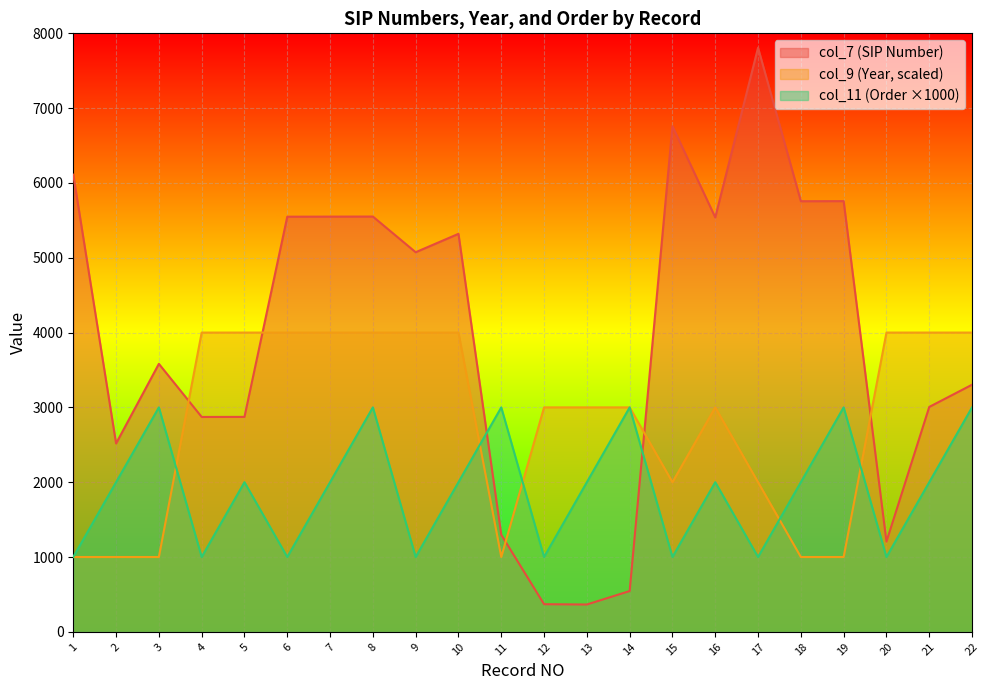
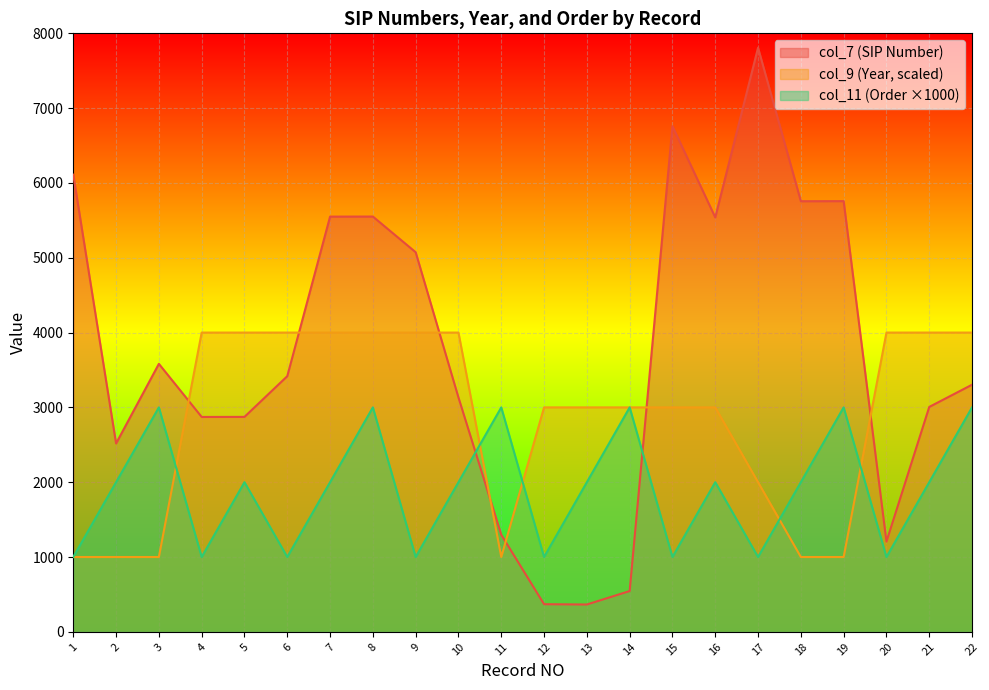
  {
    "col_7 (SIP Number)": {
      "1": 6100,
      "2": 2500,
      "3": 3600,
      "4": 2900,
      "5": 2900,
-     "6": 5500,
+     "6": 3400,
      "7": 5600,
      "8": 5600,
      "9": 5100,
-     "10": 5300,
+     "10": 3100,
      "11": 1300,
      "12": 400,
      "13": 400,
      "14": 500,
      "15": 6800,
      "16": 5500,
      "17": 7800,
      "18": 5800,
      "19": 5800,
      "20": 1200,
      "21": 3000,
      "22": 3300
    },
    "col_9 (Year, scaled)": {
      "2": 1000,
      "3": 1000,
      "4": 4000,
      "5": 4000,
      "6": 4000,
      "7": 4000,
      "8": 4000,
      "9": 4000,
      "10": 4000,
      "11": 1000,
      "12": 3000,
      "13": 3000,
-     "15": 2000,
+     "15": 3000,
      "16": 3000,
      "17": 2000,
      "18": 1000,
      "19": 1000,
      "20": 4000,
      "21": 4000,
      "22": 4000
    },
    "col_11 (Order ×1000)": {
      "2": 2000,
      "3": 3000,
      "4": 1000,
      "5": 2000,
      "6": 1000,
      "7": 2000,
      "8": 3000,
      "9": 1000,
      "10": 2000,
      "11": 3000,
      "12": 1000,
      "13": 2000,
      "15": 1000,
      "16": 2000,
      "17": 1000,
      "18": 2000,
      "19": 3000,
      "20": 1000,
      "21": 2000,
      "22": 3000
    }
  }
